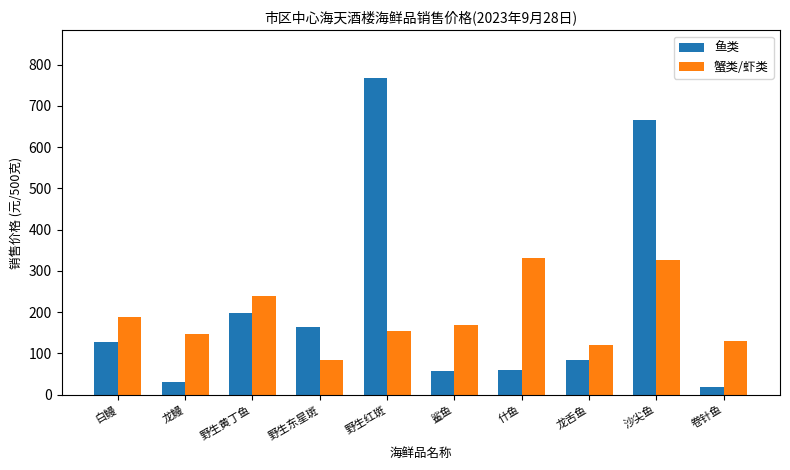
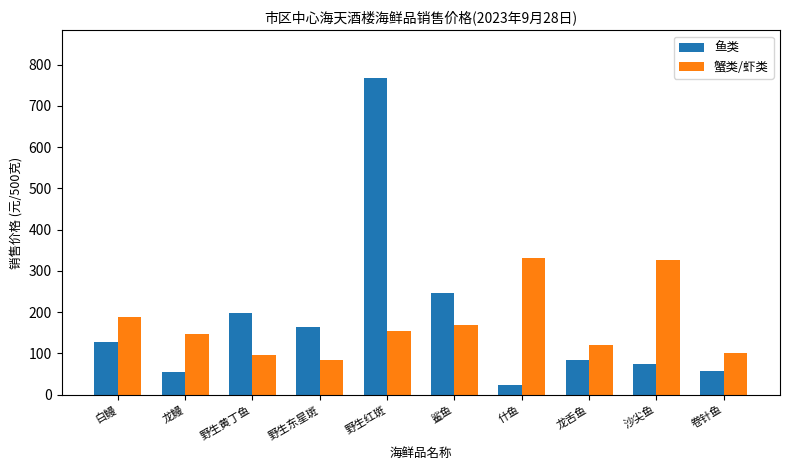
  {
    "鱼类": {
      "白鳗": 130,
-     "龙鳗": 30,
+     "龙鳗": 60,
      "野生黄丁鱼": 200,
      "野生东星斑": 160,
      "野生红斑": 770,
-     "鲨鱼": 60,
-     "什鱼": 60,
+     "鲨鱼": 250,
+     "什鱼": 20,
      "龙舌鱼": 90,
-     "沙尖鱼": 670,
-     "卷针鱼": 20
+     "沙尖鱼": 80,
+     "卷针鱼": 60
    },
    "蟹类/虾类": {
      "白鳗": 190,
      "龙鳗": 150,
-     "野生黄丁鱼": 240,
+     "野生黄丁鱼": 100,
      "野生东星斑": 80,
      "野生红斑": 160,
      "鲨鱼": 170,
      "什鱼": 330,
      "龙舌鱼": 120,
      "沙尖鱼": 330,
-     "卷针鱼": 130
+     "卷针鱼": 100
    }
  }
